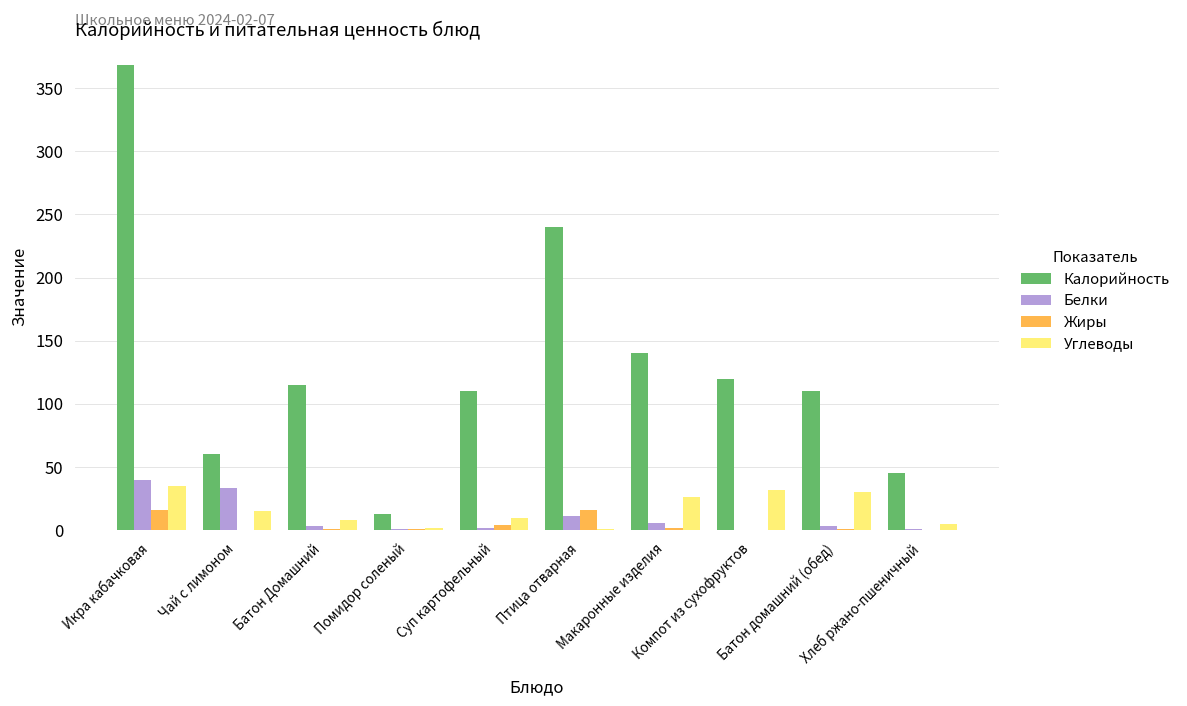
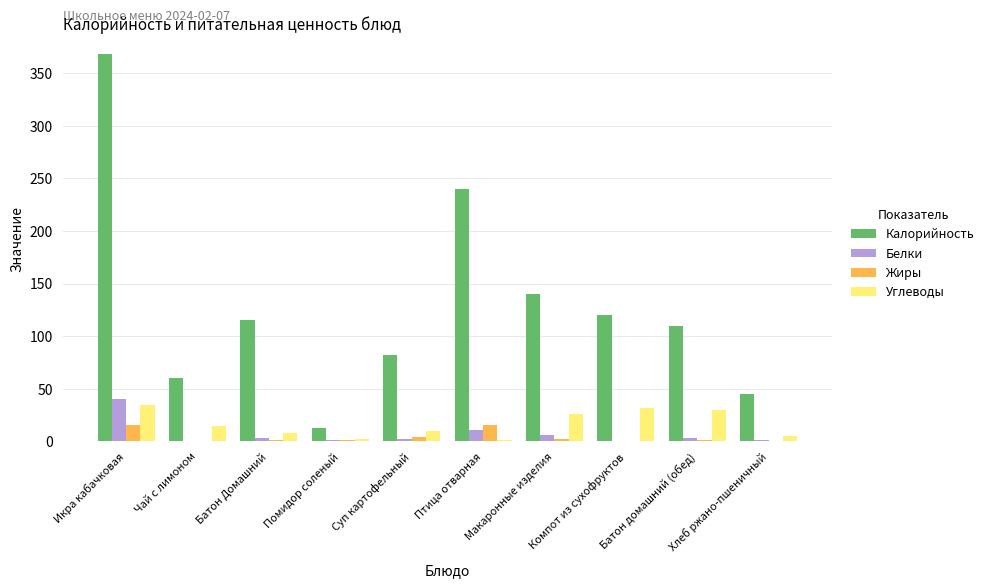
  {
    "Калорийность": {
      "Икра кабачковая": 368,
      "Чай с лимоном": 60,
      "Батон Домашний": 115,
      "Помидор соленый": 13,
-     "Суп картофельный": 110,
+     "Суп картофельный": 82,
      "Птица отварная": 240,
      "Макаронные изделия": 140,
      "Компот из сухофруктов": 120,
      "Батон домашний (обед)": 110,
      "Хлеб ржано-пшеничный": 45
    },
    "Белки": {
      "Икра кабачковая": 40,
-     "Чай с лимоном": 34,
+     "Чай с лимоном": 0,
      "Батон Домашний": 3,
      "Птица отварная": 11,
      "Макаронные изделия": 6,
      "Компот из сухофруктов": 0,
      "Батон домашний (обед)": 3
    },
    "Жиры": {
      "Икра кабачковая": 16,
      "Чай с лимоном": 0,
      "Суп картофельный": 4,
      "Птица отварная": 16,
      "Компот из сухофруктов": 0,
      "Хлеб ржано-пшеничный": 0
    },
    "Углеводы": {
      "Икра кабачковая": 35,
      "Чай с лимоном": 15,
      "Батон Домашний": 8,
      "Суп картофельный": 10,
      "Макаронные изделия": 26,
      "Компот из сухофруктов": 32,
      "Батон домашний (обед)": 30,
      "Хлеб ржано-пшеничный": 5
    }
  }
